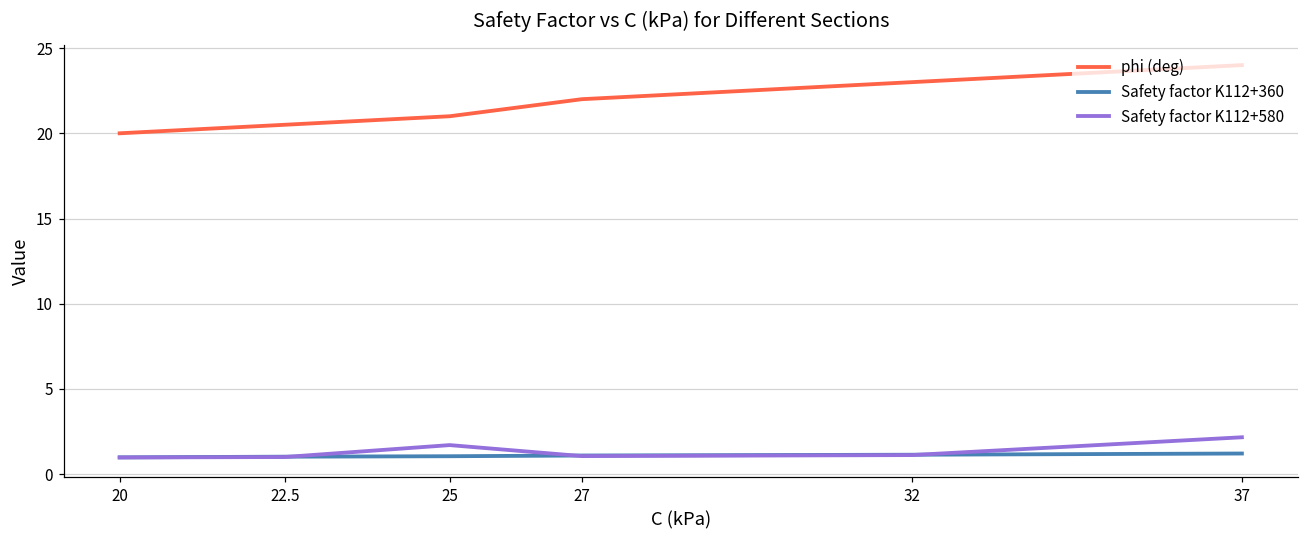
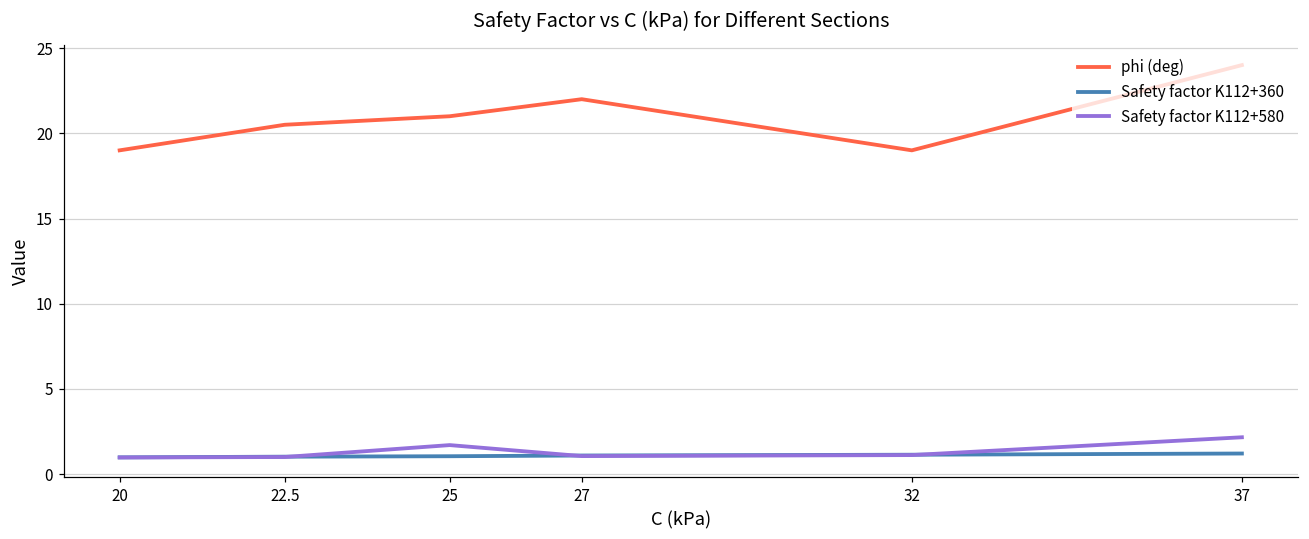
  {
    "phi (deg)": {
-     "20": 20,
+     "20": 19,
      "22.5": 20.5,
      "25": 21,
      "27": 22,
-     "32": 23
+     "32": 19
    },
    "Safety factor K112+360": {
      "25": 1,
      "37": 1.2
    },
    "Safety factor K112+580": {
      "25": 1.7,
      "37": 2.2
    }
  }
